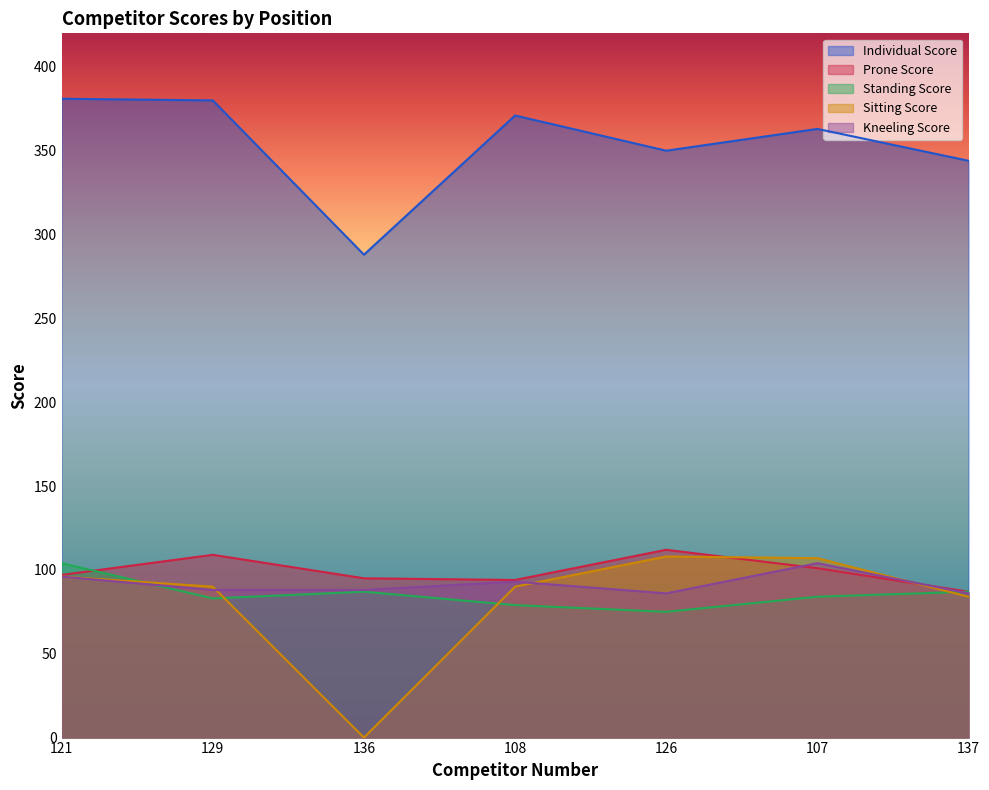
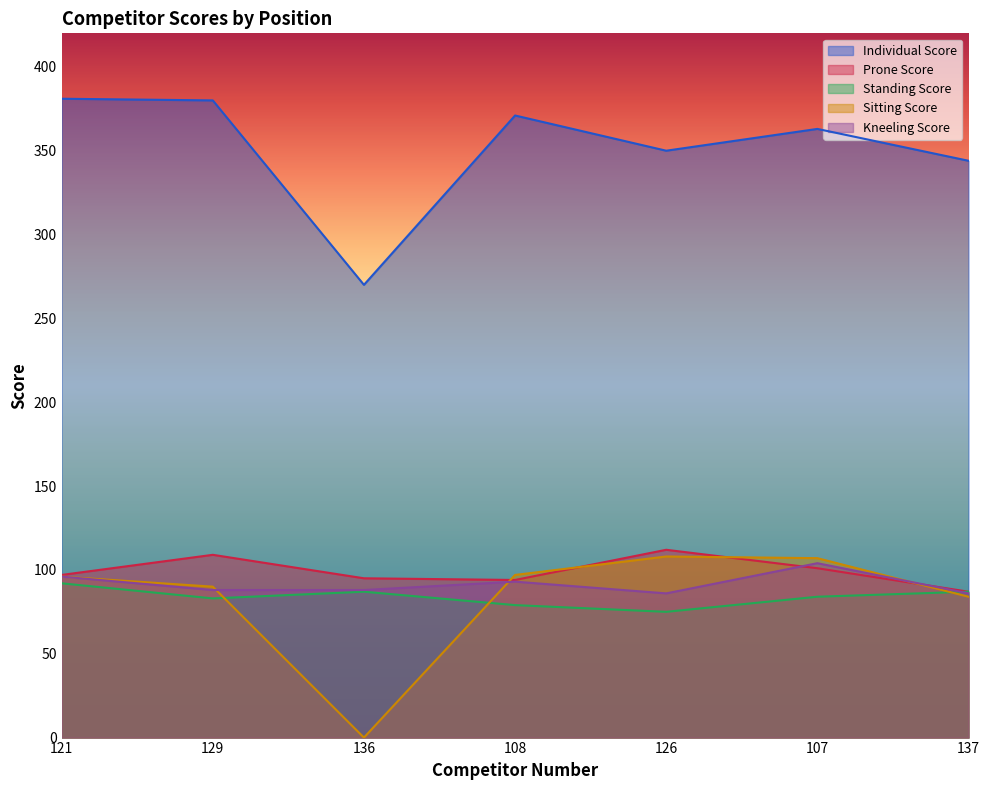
  {
    "Individual Score": {
      "121": 381,
      "129": 380,
-     "136": 288,
+     "136": 270,
      "108": 371,
      "126": 350,
      "107": 363,
      "137": 344
    },
    "Prone Score": {
      "129": 109,
      "136": 95,
      "126": 112,
      "107": 101
    },
    "Standing Score": {
-     "121": 104,
+     "121": 92,
      "129": 83,
      "108": 79,
      "126": 75,
      "107": 84
    },
    "Sitting Score": {
      "129": 90,
      "136": 0,
-     "108": 90,
+     "108": 97,
      "126": 108,
      "107": 107,
      "137": 84
    },
    "Kneeling Score": {
      "129": 88,
      "126": 86,
      "107": 104
    }
  }
